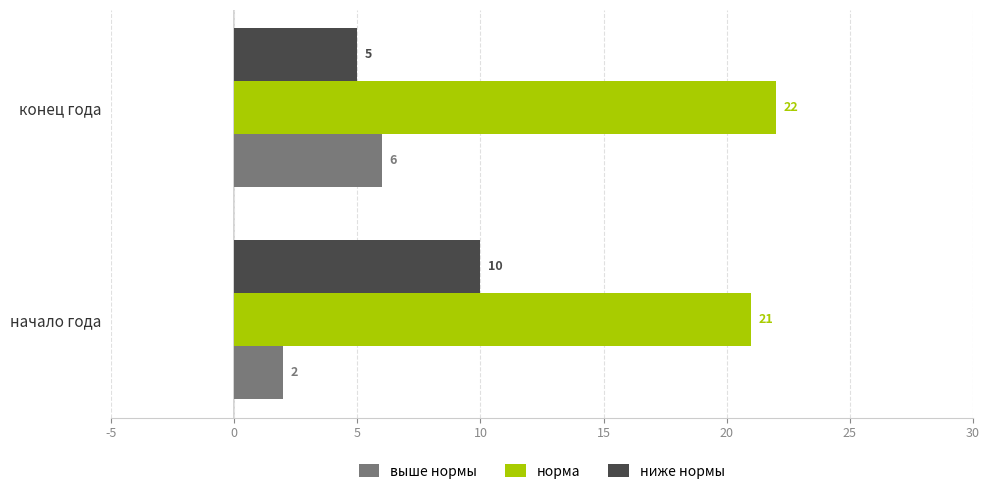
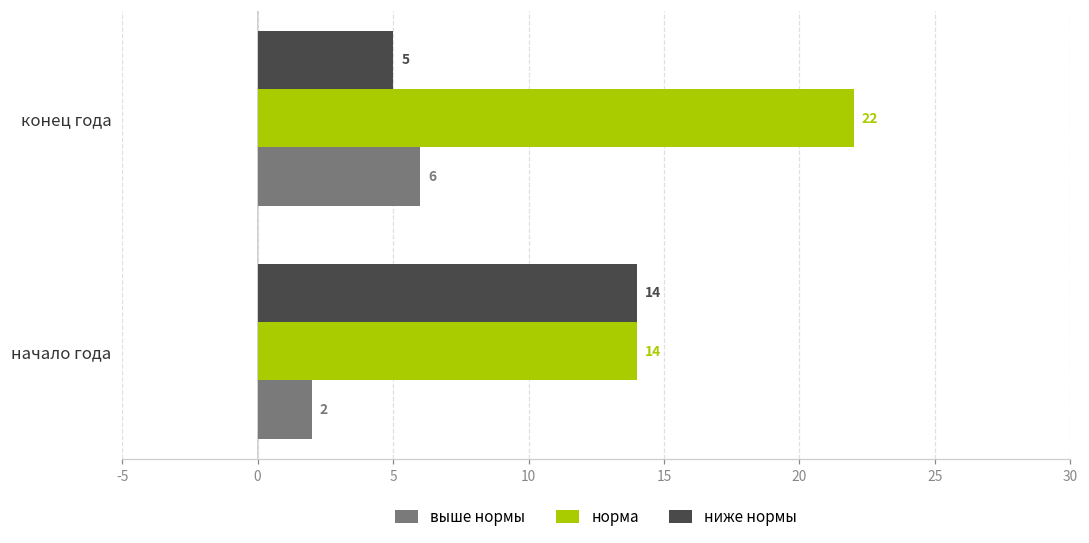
  {
    "выше нормы": {
      "конец года": 6,
      "начало года": 2
    },
    "норма": {
      "конец года": 22,
-     "начало года": 21
+     "начало года": 14
    },
    "ниже нормы": {
      "конец года": 5,
-     "начало года": 10
+     "начало года": 14
    }
  }
